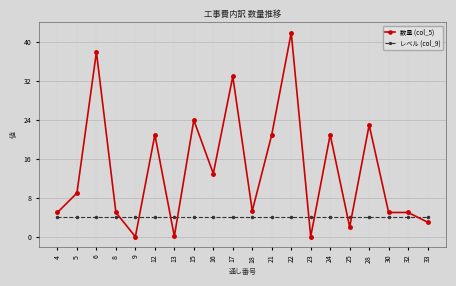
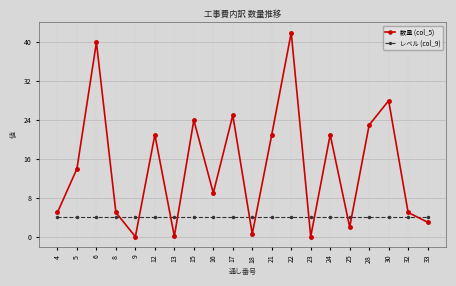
  {
    "数量 (col_5)": {
      "4": 5,
-     "5": 9,
-     "6": 38,
+     "5": 14,
+     "6": 40,
      "8": 5,
      "9": 0,
      "12": 21,
      "13": 0,
      "15": 24,
-     "16": 13,
-     "17": 33,
-     "18": 5,
+     "16": 9,
+     "17": 25,
+     "18": 1,
      "21": 21,
      "22": 42,
      "23": 0,
      "24": 21,
      "25": 2,
      "28": 23,
-     "30": 5,
+     "30": 28,
      "32": 5,
      "33": 3
    },
    "レベル (col_9)": {
      "4": 4,
      "5": 4,
      "6": 4,
      "8": 4,
      "9": 4,
      "12": 4,
      "13": 4,
      "15": 4,
      "16": 4,
      "17": 4,
      "18": 4,
      "21": 4,
      "22": 4,
      "23": 4,
      "24": 4,
      "25": 4,
      "28": 4,
      "30": 4,
      "32": 4,
      "33": 4
    }
  }
